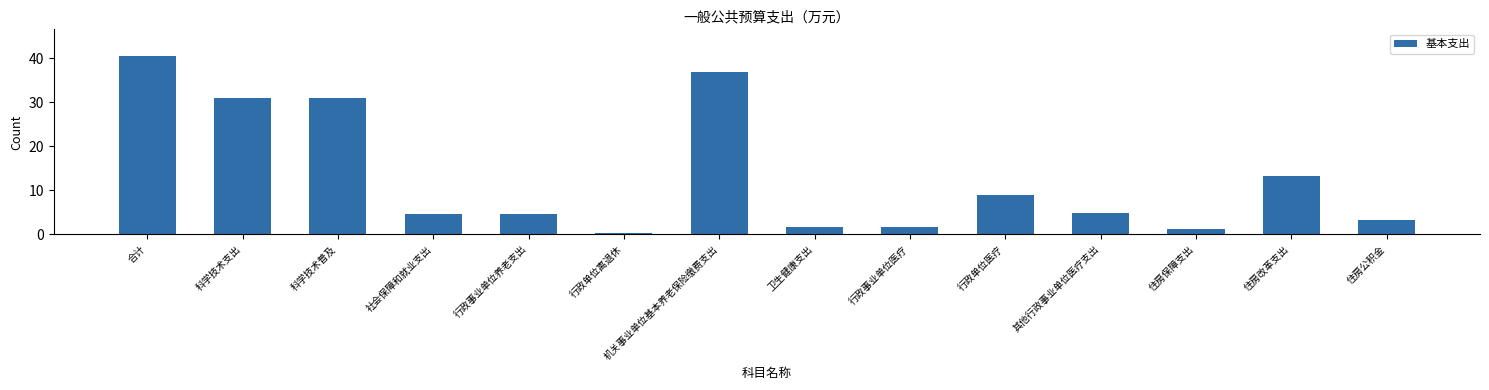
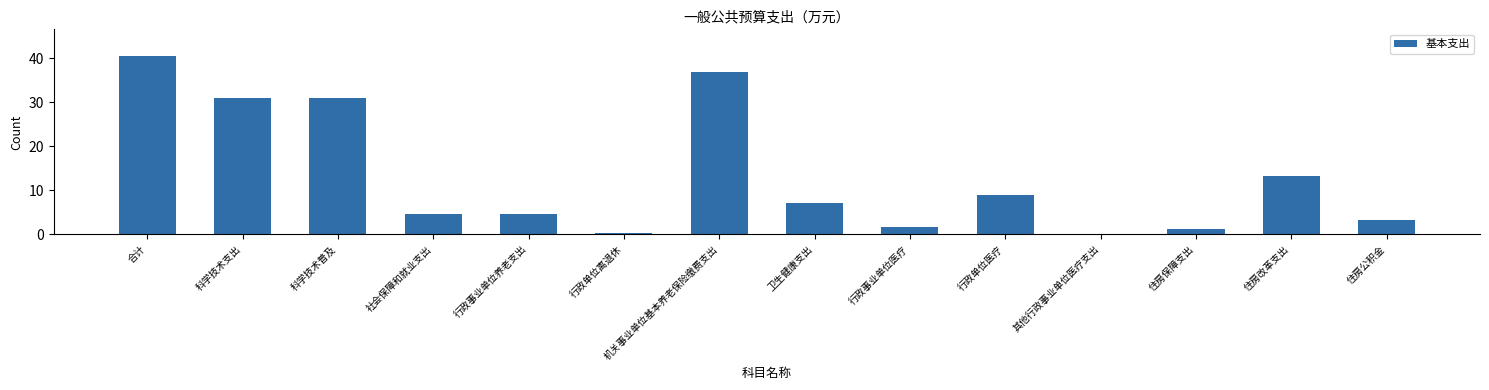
  {
    "合计": 41,
    "科学技术支出": 31,
    "科学技术普及": 31,
    "社会保障和就业支出": 5,
    "行政事业单位养老支出": 5,
    "机关事业单位基本养老保险缴费支出": 37,
-   "卫生健康支出": 2,
+   "卫生健康支出": 7,
    "行政事业单位医疗": 2,
    "行政单位医疗": 9,
-   "其他行政事业单位医疗支出": 5,
+   "其他行政事业单位医疗支出": 0,
    "住房保障支出": 1,
    "住房改革支出": 13,
    "住房公积金": 3
  }
